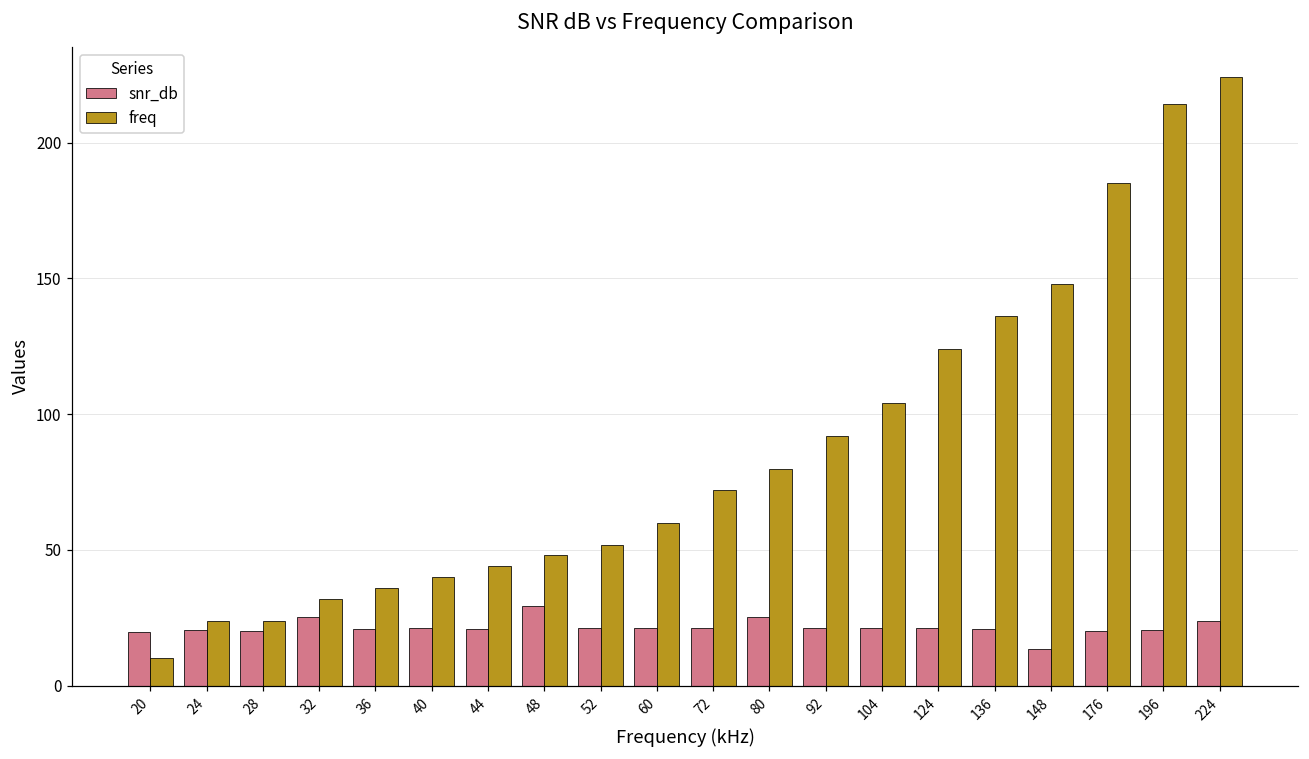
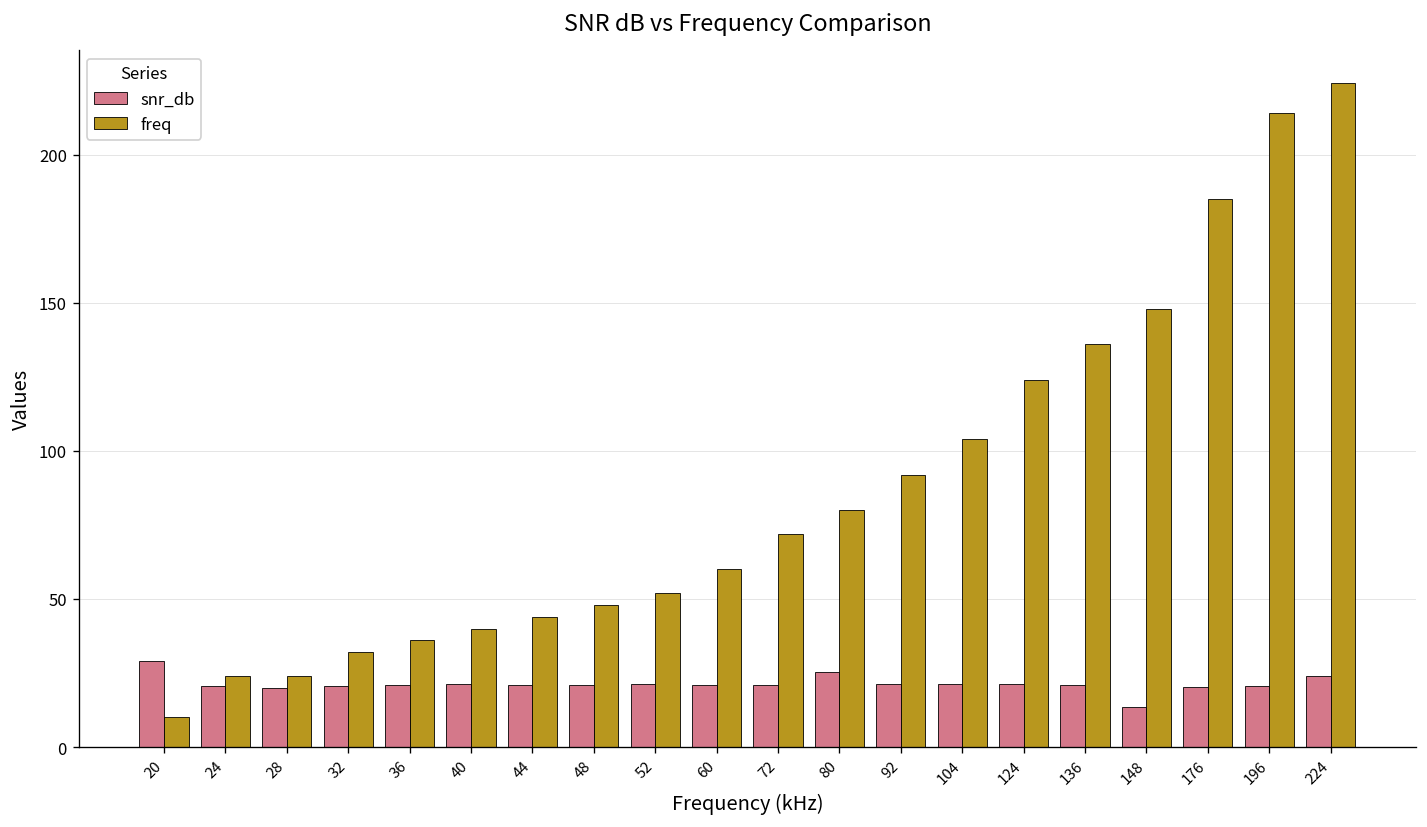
  {
    "snr_db": {
-     "20": 20,
+     "20": 29,
      "24": 21,
      "28": 20,
-     "32": 25,
+     "32": 21,
      "36": 21,
      "40": 21,
      "44": 21,
-     "48": 29,
+     "48": 21,
      "52": 21,
      "60": 21,
      "72": 21,
      "80": 25,
      "92": 21,
      "104": 21,
      "124": 21,
      "136": 21,
      "148": 13,
      "176": 20,
      "196": 21,
      "224": 24
    },
    "freq": {
      "20": 10,
      "24": 24,
      "28": 24,
      "32": 32,
      "36": 36,
      "40": 40,
      "44": 44,
      "48": 48,
      "52": 52,
      "60": 60,
      "72": 72,
      "80": 80,
      "92": 92,
      "104": 104,
      "124": 124,
      "136": 136,
      "148": 148,
      "176": 185,
      "196": 214,
      "224": 224
    }
  }
